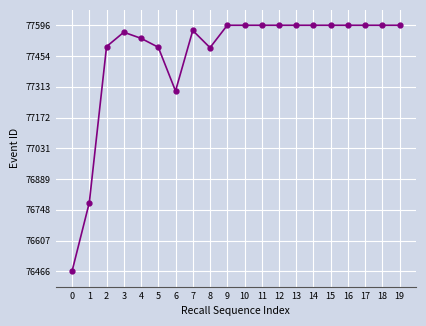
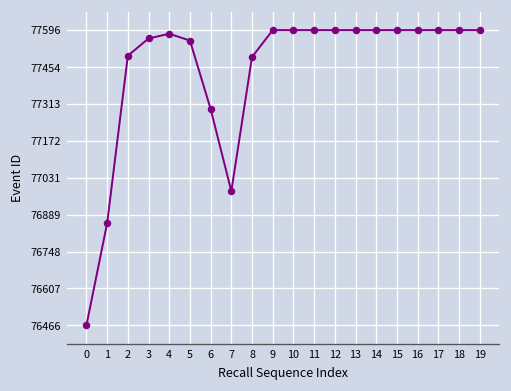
  {
    "0": 76470,
-   "1": 76780,
+   "1": 76860,
    "2": 77500,
    "3": 77560,
-   "4": 77540,
-   "5": 77500,
+   "4": 77580,
+   "5": 77560,
    "6": 77290,
-   "7": 77570,
+   "7": 76980,
    "8": 77490,
    "9": 77600,
    "10": 77600,
    "11": 77600,
    "12": 77600,
    "13": 77600,
    "14": 77600,
    "15": 77600,
    "16": 77600,
    "17": 77600,
    "18": 77600,
    "19": 77600
  }
